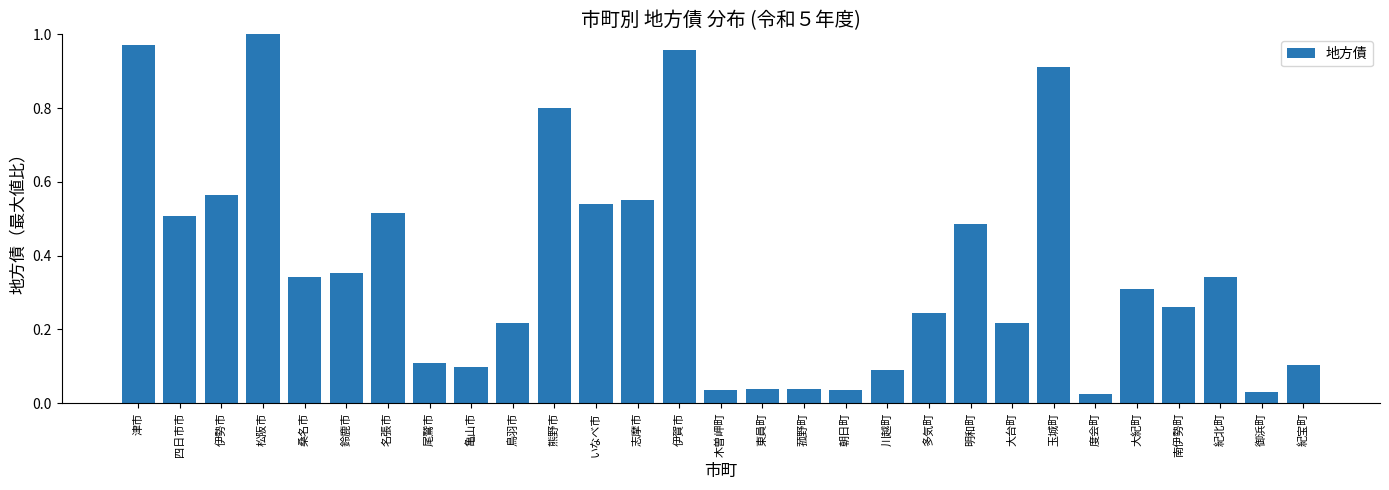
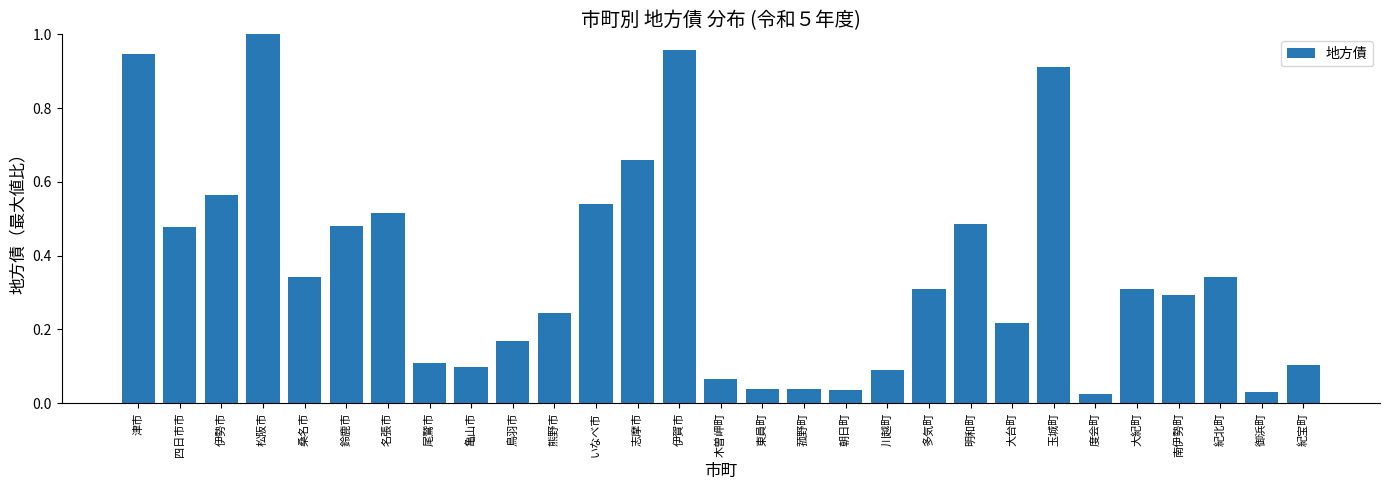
  {
-   "津市": 0.97,
-   "四日市市": 0.51,
+   "津市": 0.95,
+   "四日市市": 0.48,
    "伊勢市": 0.56,
    "松阪市": 1.00,
    "桑名市": 0.34,
-   "鈴鹿市": 0.35,
+   "鈴鹿市": 0.48,
    "名張市": 0.51,
    "尾鷲市": 0.11,
    "亀山市": 0.10,
-   "鳥羽市": 0.22,
-   "熊野市": 0.80,
+   "鳥羽市": 0.17,
+   "熊野市": 0.25,
    "いなべ市": 0.54,
-   "志摩市": 0.55,
+   "志摩市": 0.66,
    "伊賀市": 0.96,
-   "木曽岬町": 0.04,
+   "木曽岬町": 0.07,
    "東員町": 0.04,
    "菰野町": 0.04,
    "朝日町": 0.04,
    "川越町": 0.09,
-   "多気町": 0.24,
+   "多気町": 0.31,
    "明和町": 0.49,
    "大台町": 0.22,
    "玉城町": 0.91,
    "度会町": 0.03,
    "大紀町": 0.31,
-   "南伊勢町": 0.26,
+   "南伊勢町": 0.29,
    "紀北町": 0.34,
    "御浜町": 0.03,
    "紀宝町": 0.10
  }
